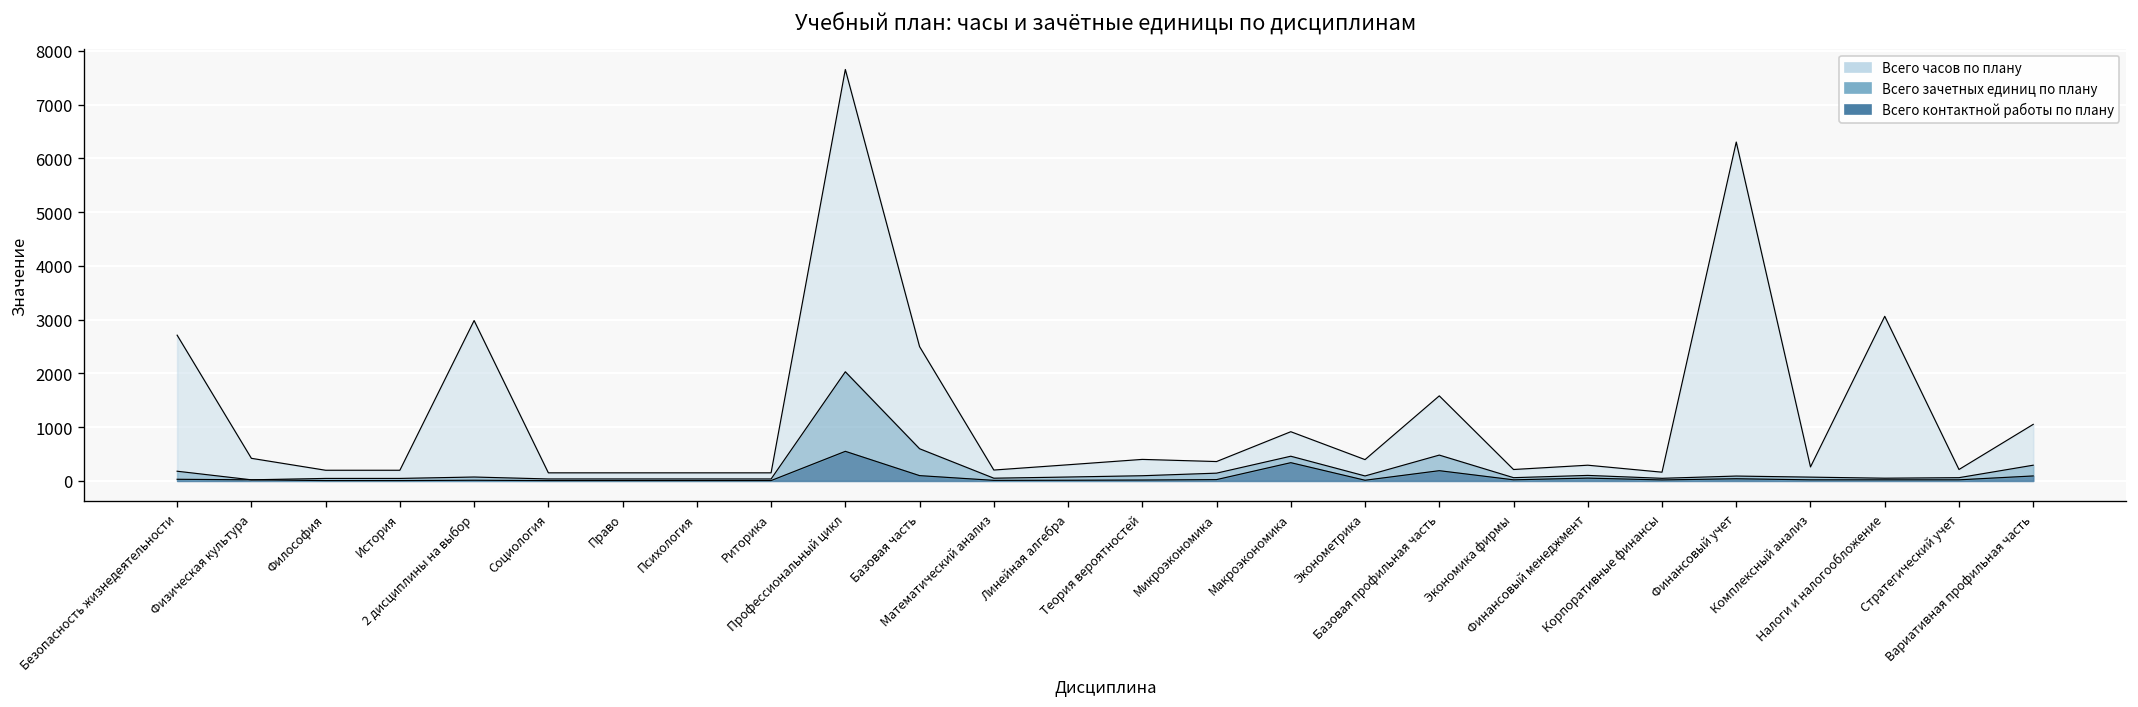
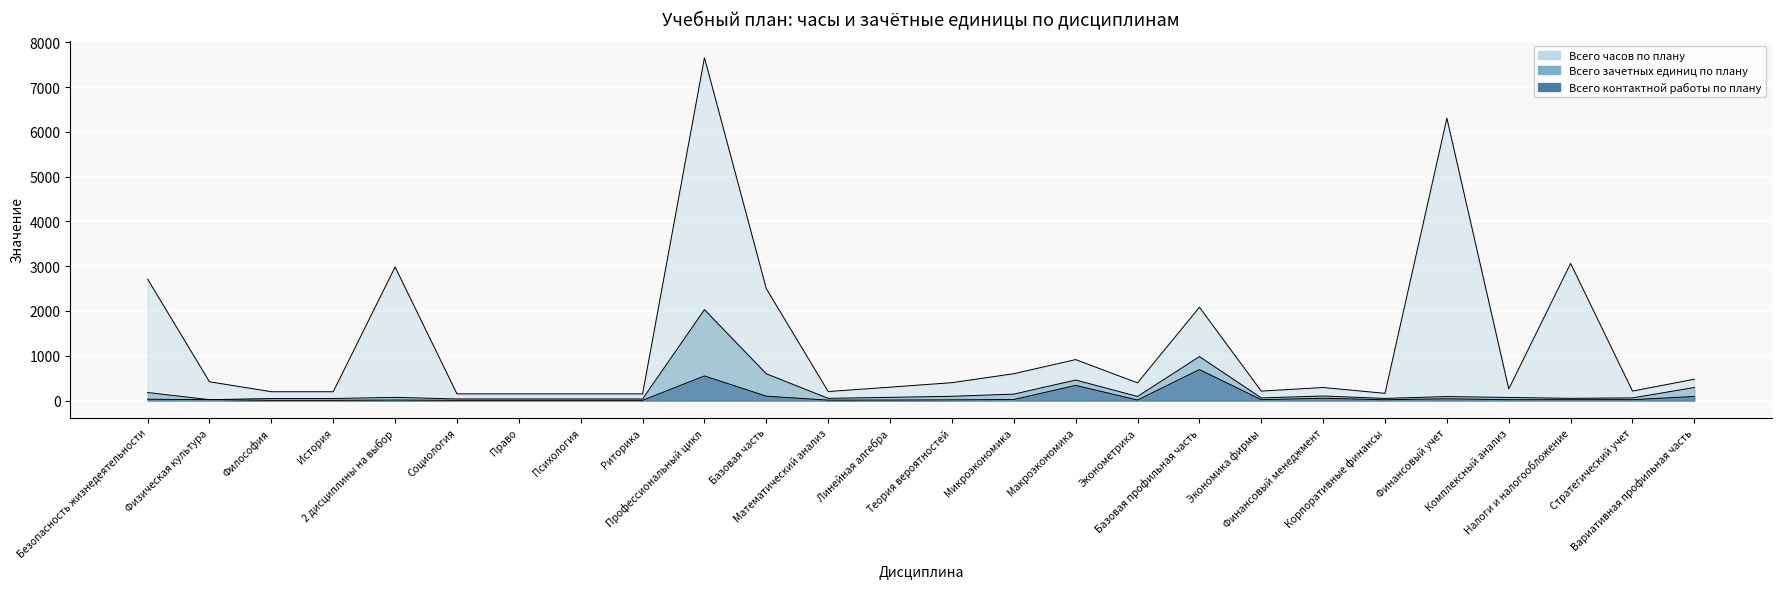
  {
    "Всего контактной работы по плану": {
      "Безопасность жизнедеятельности": 0,
      "2 дисциплины на выбор": 0,
      "Профессиональный цикл": 600,
      "Базовая часть": 100,
      "Линейная алгебра": 0,
      "Теория вероятностей": 0,
      "Микроэкономика": 0,
      "Макроэкономика": 300,
      "Эконометрика": 0,
-     "Базовая профильная часть": 200,
+     "Базовая профильная часть": 700,
      "Вариативная профильная часть": 100
    },
    "Всего часов по плану": {
      "Безопасность жизнедеятельности": 2500,
      "Физическая культура": 400,
      "Философия": 200,
      "История": 200,
      "2 дисциплины на выбор": 2900,
      "Социология": 100,
      "Право": 100,
      "Психология": 100,
      "Риторика": 100,
      "Профессиональный цикл": 5600,
      "Базовая часть": 1900,
      "Математический анализ": 200,
      "Линейная алгебра": 200,
      "Теория вероятностей": 300,
-     "Микроэкономика": 200,
+     "Микроэкономика": 500,
      "Макроэкономика": 500,
      "Эконометрика": 300,
      "Базовая профильная часть": 1100,
      "Экономика фирмы": 200,
      "Финансовый менеджмент": 200,
      "Корпоративные финансы": 100,
      "Финансовый учет": 6200,
      "Комплексный анализ": 200,
      "Налоги и налогообложение": 3000,
      "Стратегический учет": 200,
-     "Вариативная профильная часть": 800
+     "Вариативная профильная часть": 200
    }
  }
